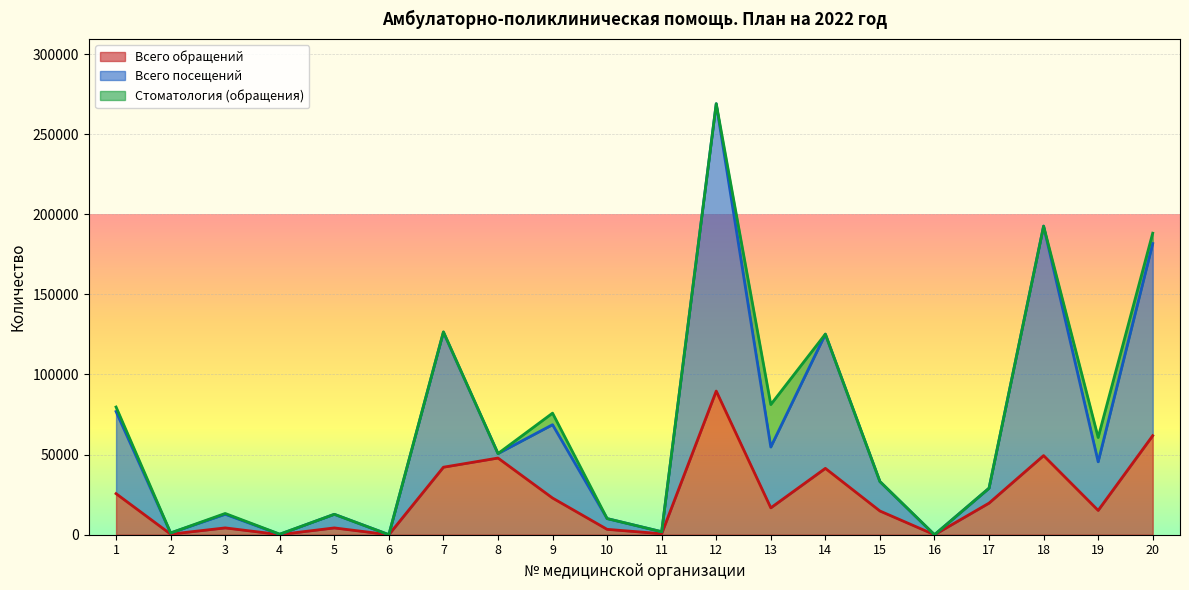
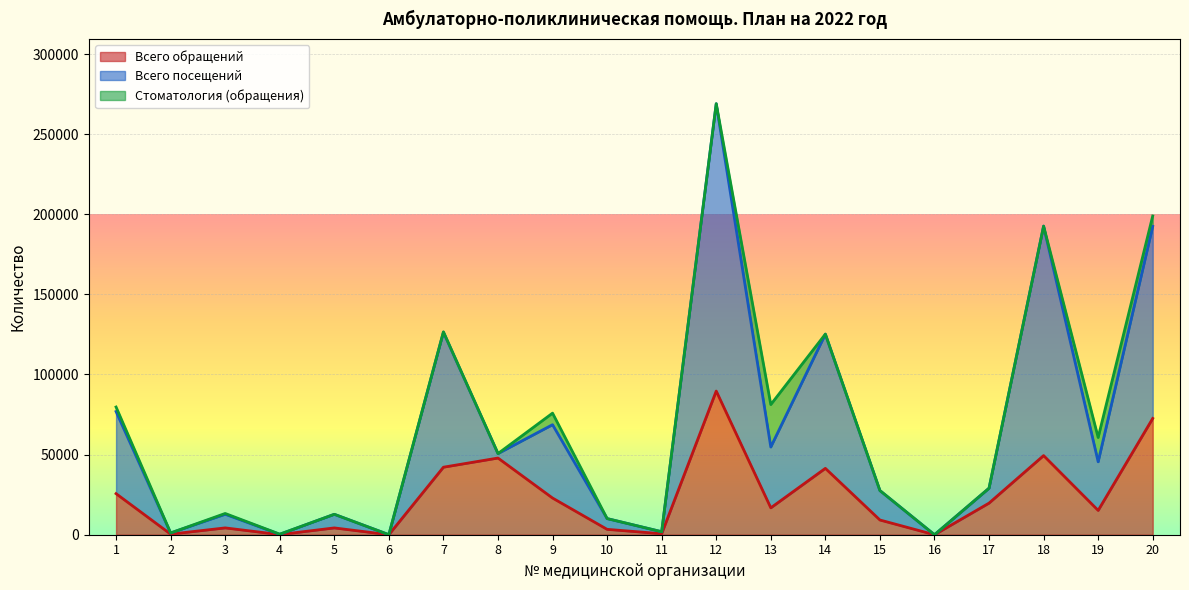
  {
    "Всего обращений": {
      "1": 26000,
      "3": 4000,
      "5": 4000,
      "7": 42000,
      "8": 48000,
      "9": 23000,
      "10": 3000,
      "12": 90000,
      "13": 17000,
      "14": 41000,
-     "15": 15000,
+     "15": 9000,
      "17": 20000,
      "18": 49000,
      "19": 15000,
-     "20": 62000
+     "20": 73000
    },
    "Всего посещений": {
      "1": 51000,
      "9": 46000,
      "13": 38000,
      "19": 30000,
      "20": 120000
    },
    "Стоматология (обращения)": {
      "1": 3000,
      "9": 7000,
      "13": 26000,
      "19": 15000,
      "20": 6000
    }
  }
